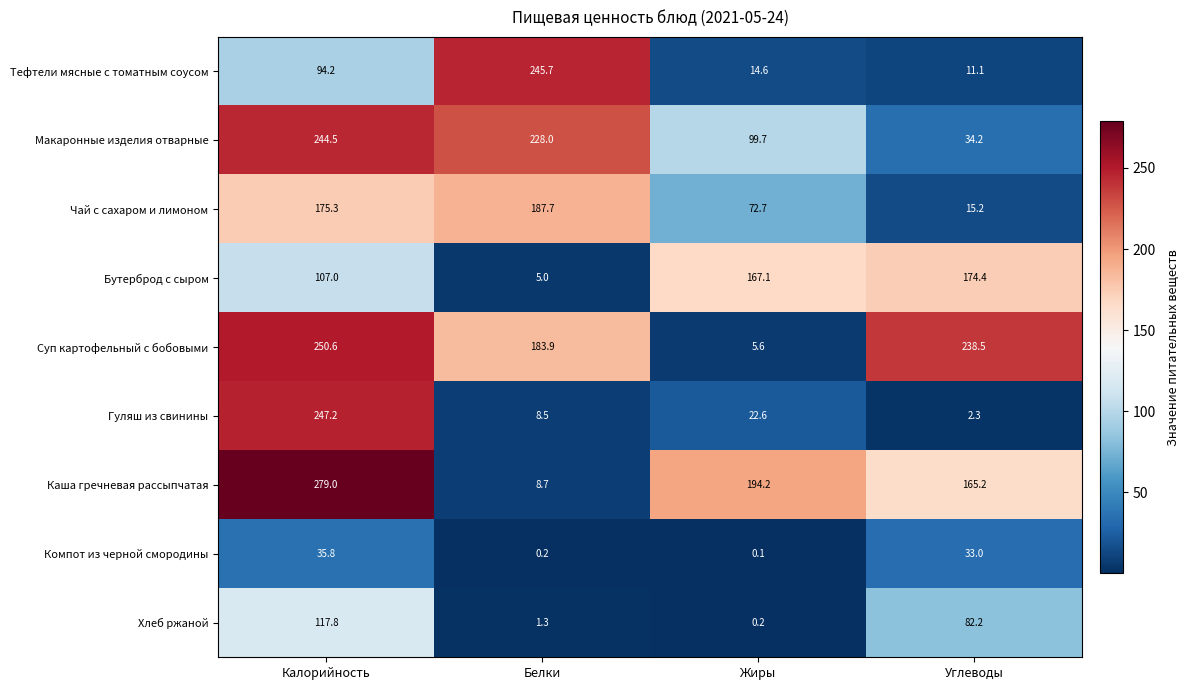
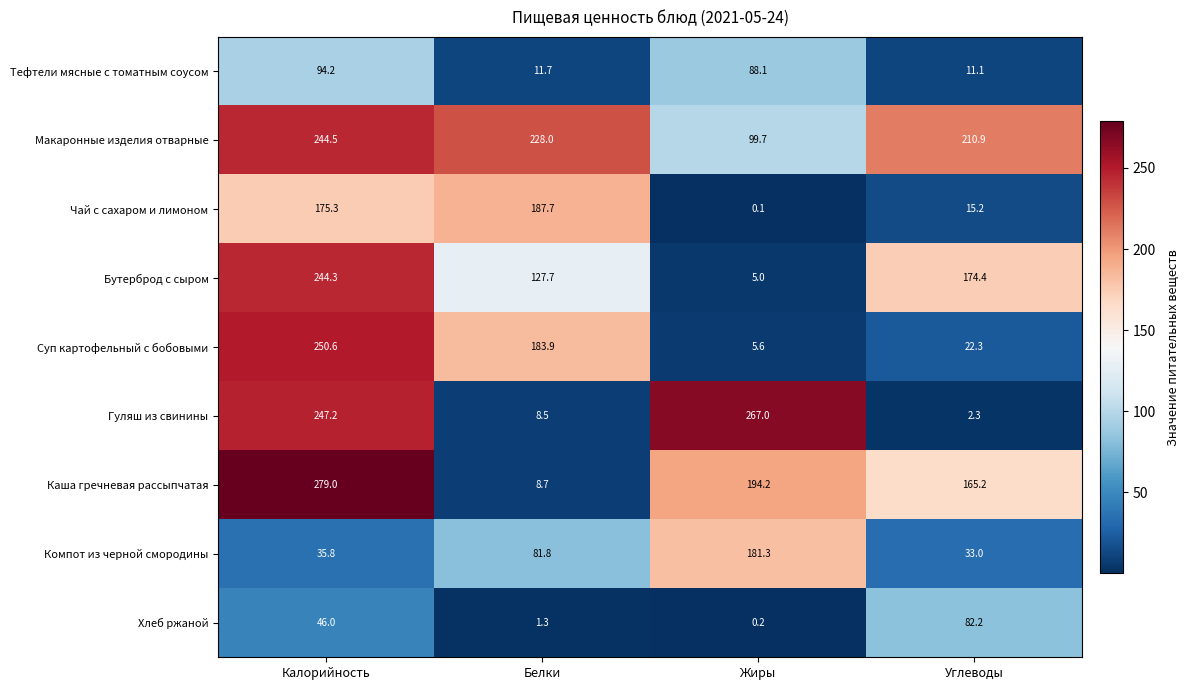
  {
    "Тефтели мясные с томатным соусом": {
      "Калорийность": 94.2,
-     "Белки": 245.7,
-     "Жиры": 14.6,
+     "Белки": 11.7,
+     "Жиры": 88.1,
      "Углеводы": 11.1
    },
    "Макаронные изделия отварные": {
      "Калорийность": 244.5,
      "Белки": 228.0,
      "Жиры": 99.7,
-     "Углеводы": 34.2
+     "Углеводы": 210.9
    },
    "Чай с сахаром и лимоном": {
      "Калорийность": 175.3,
      "Белки": 187.7,
-     "Жиры": 72.7,
+     "Жиры": 0.1,
      "Углеводы": 15.2
    },
    "Бутерброд с сыром": {
-     "Калорийность": 107.0,
-     "Белки": 5.0,
-     "Жиры": 167.1,
+     "Калорийность": 244.3,
+     "Белки": 127.7,
+     "Жиры": 5.0,
      "Углеводы": 174.4
    },
    "Суп картофельный с бобовыми": {
      "Калорийность": 250.6,
      "Белки": 183.9,
      "Жиры": 5.6,
-     "Углеводы": 238.5
+     "Углеводы": 22.3
    },
    "Гуляш из свинины": {
      "Калорийность": 247.2,
      "Белки": 8.5,
-     "Жиры": 22.6,
+     "Жиры": 267.0,
      "Углеводы": 2.3
    },
    "Каша гречневая рассыпчатая": {
      "Калорийность": 279.0,
      "Белки": 8.7,
      "Жиры": 194.2,
      "Углеводы": 165.2
    },
    "Компот из черной смородины": {
      "Калорийность": 35.8,
-     "Белки": 0.2,
-     "Жиры": 0.1,
+     "Белки": 81.8,
+     "Жиры": 181.3,
      "Углеводы": 33.0
    },
    "Хлеб ржаной": {
-     "Калорийность": 117.8,
+     "Калорийность": 46.0,
      "Белки": 1.3,
      "Жиры": 0.2,
      "Углеводы": 82.2
    }
  }
